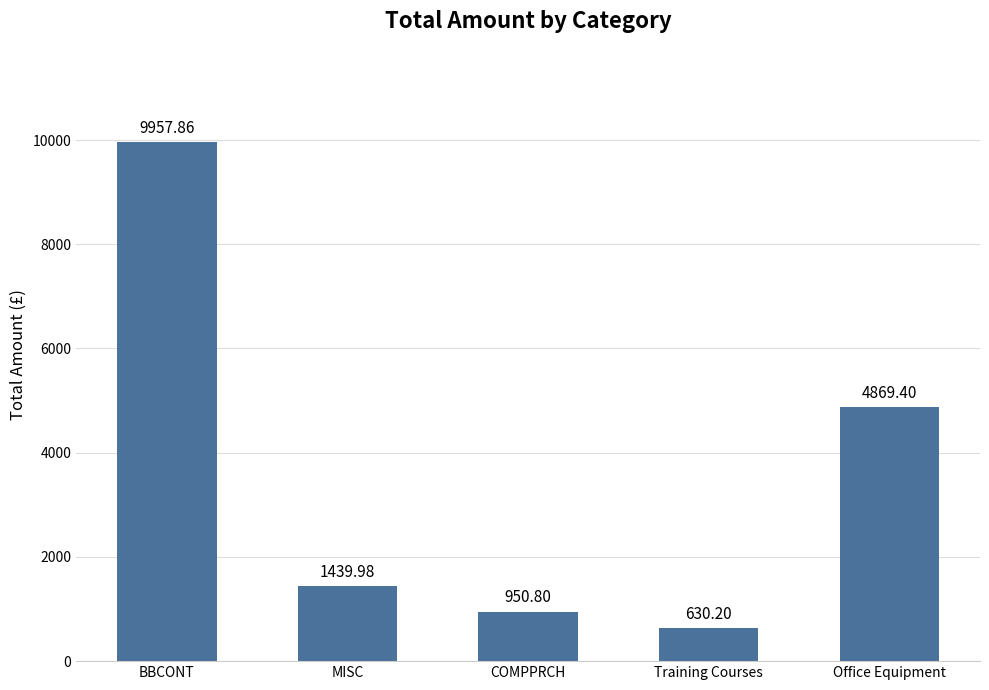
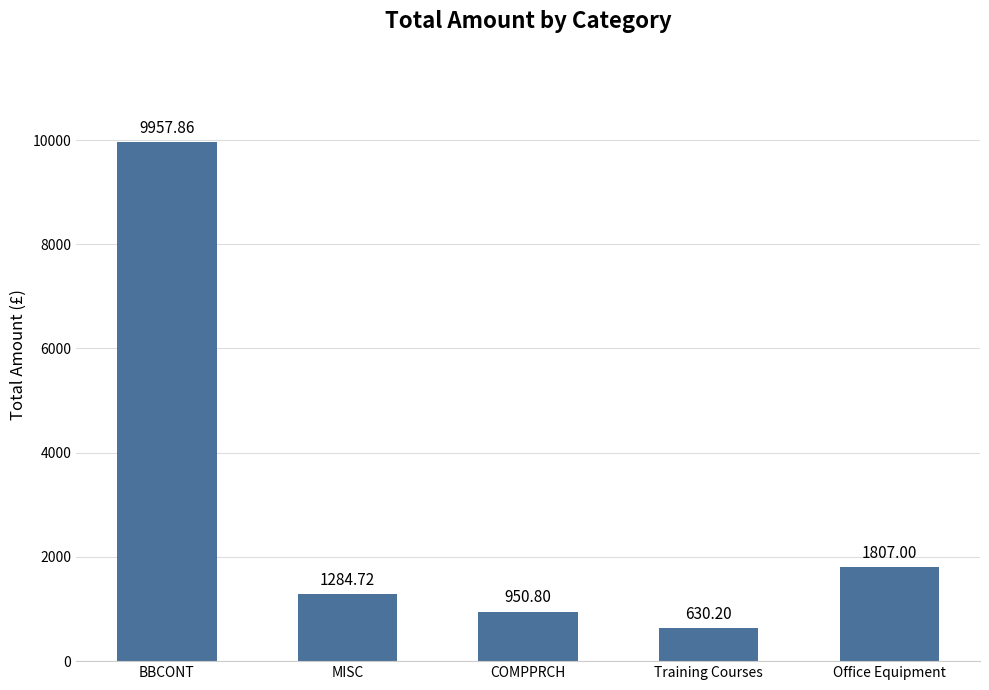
  {
    "BBCONT": 9957.86,
-   "MISC": 1439.98,
+   "MISC": 1284.72,
    "COMPPRCH": 950.80,
    "Training Courses": 630.20,
-   "Office Equipment": 4869.40
+   "Office Equipment": 1807.00
  }
